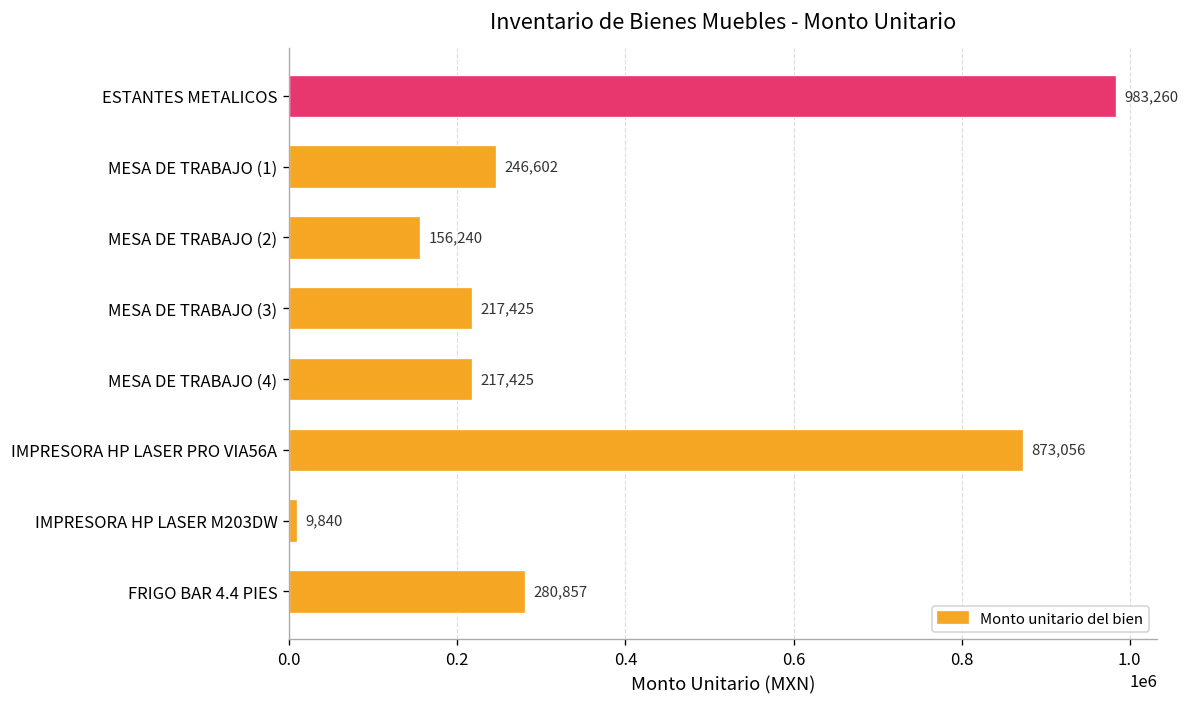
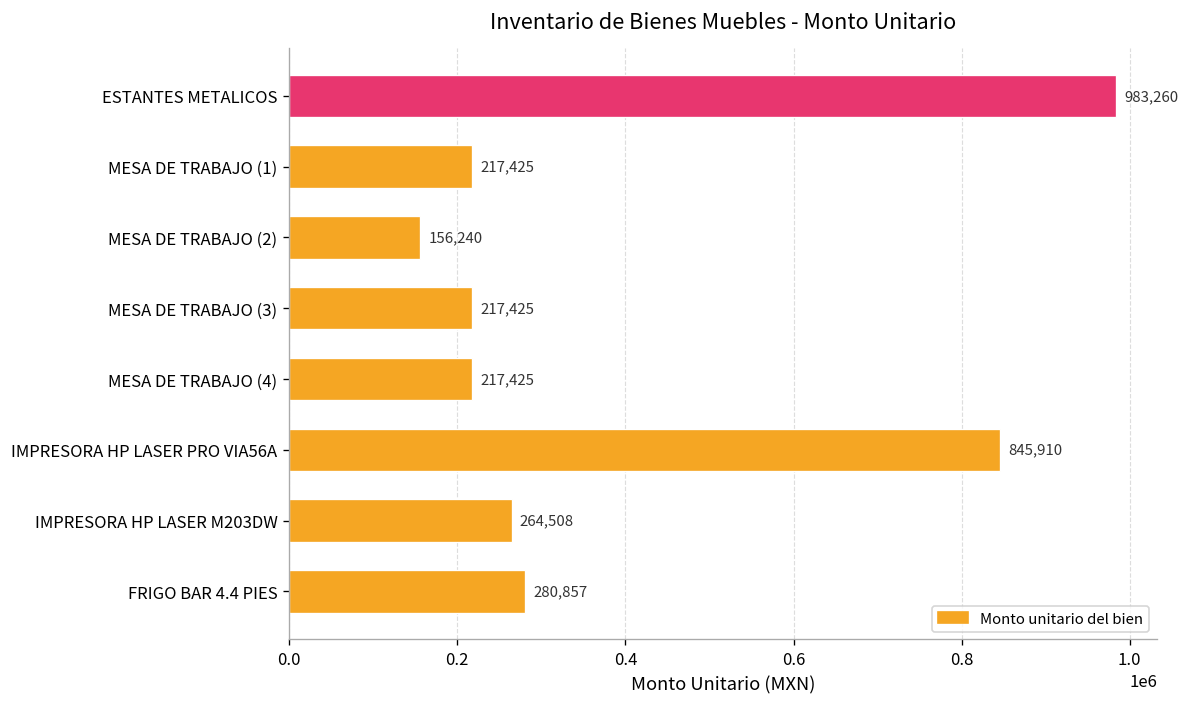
  {
    "ESTANTES METALICOS": "983,260",
-   "MESA DE TRABAJO (1)": "246,602",
+   "MESA DE TRABAJO (1)": "217,425",
    "MESA DE TRABAJO (2)": "156,240",
    "MESA DE TRABAJO (3)": "217,425",
    "MESA DE TRABAJO (4)": "217,425",
-   "IMPRESORA HP LASER PRO VIA56A": "873,056",
-   "IMPRESORA HP LASER M203DW": "9,840",
+   "IMPRESORA HP LASER PRO VIA56A": "845,910",
+   "IMPRESORA HP LASER M203DW": "264,508",
    "FRIGO BAR 4.4 PIES": "280,857"
  }
